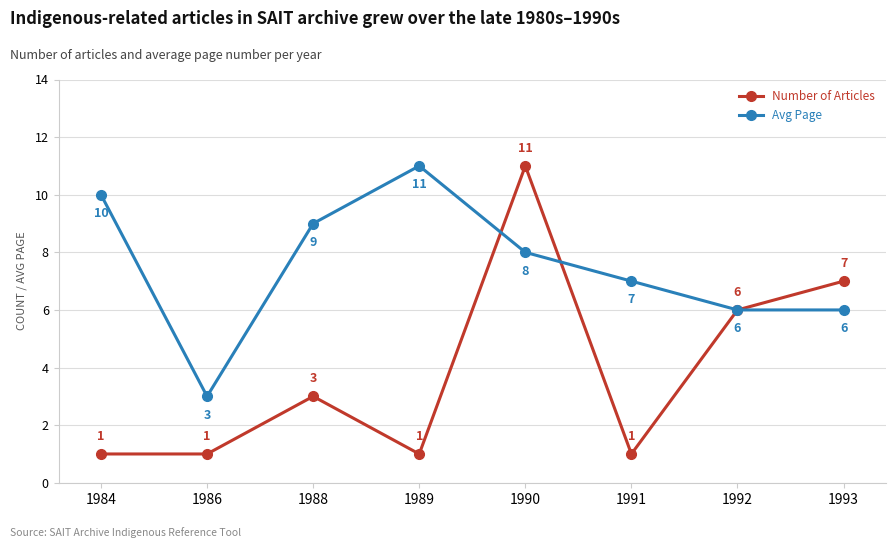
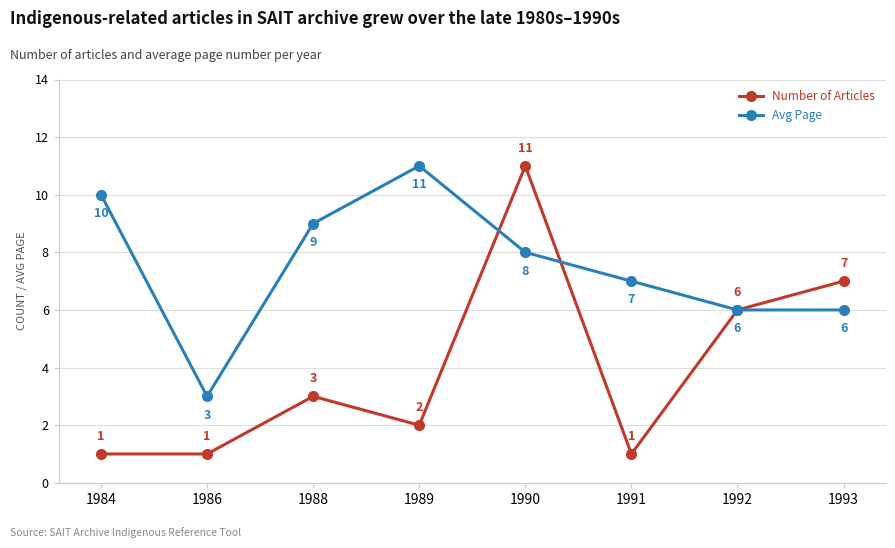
  {
    "Number of Articles": {
      "1984": 1,
      "1986": 1,
      "1988": 3,
-     "1989": 1,
+     "1989": 2,
      "1990": 11,
      "1991": 1,
      "1993": 7
    },
    "Avg Page": {
      "1984": 10,
      "1986": 3,
      "1988": 9,
      "1989": 11,
      "1990": 8,
      "1991": 7,
      "1993": 6
    }
  }
